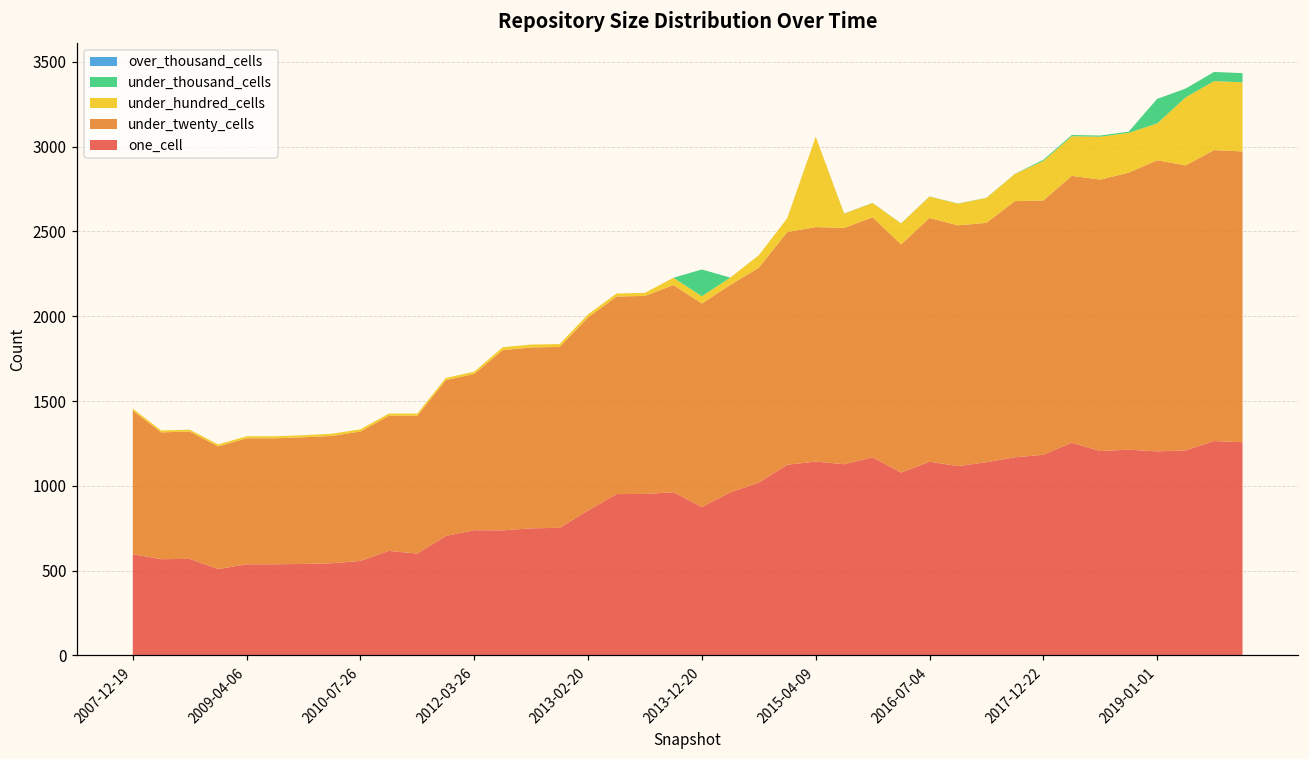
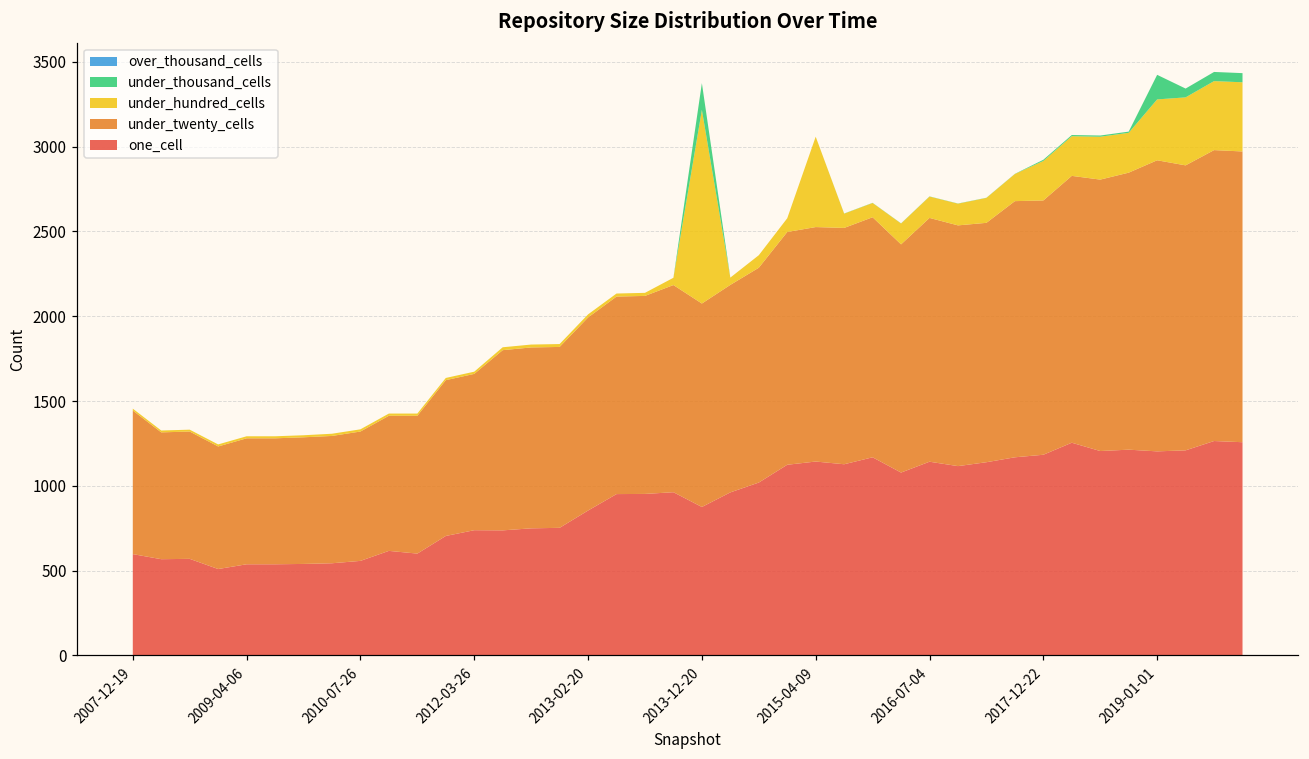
  {
    "under_hundred_cells": {
-     "2013-12-20": 40,
-     "2019-01-01": 220
+     "2013-12-20": 1140,
+     "2019-01-01": 360
    }
  }
